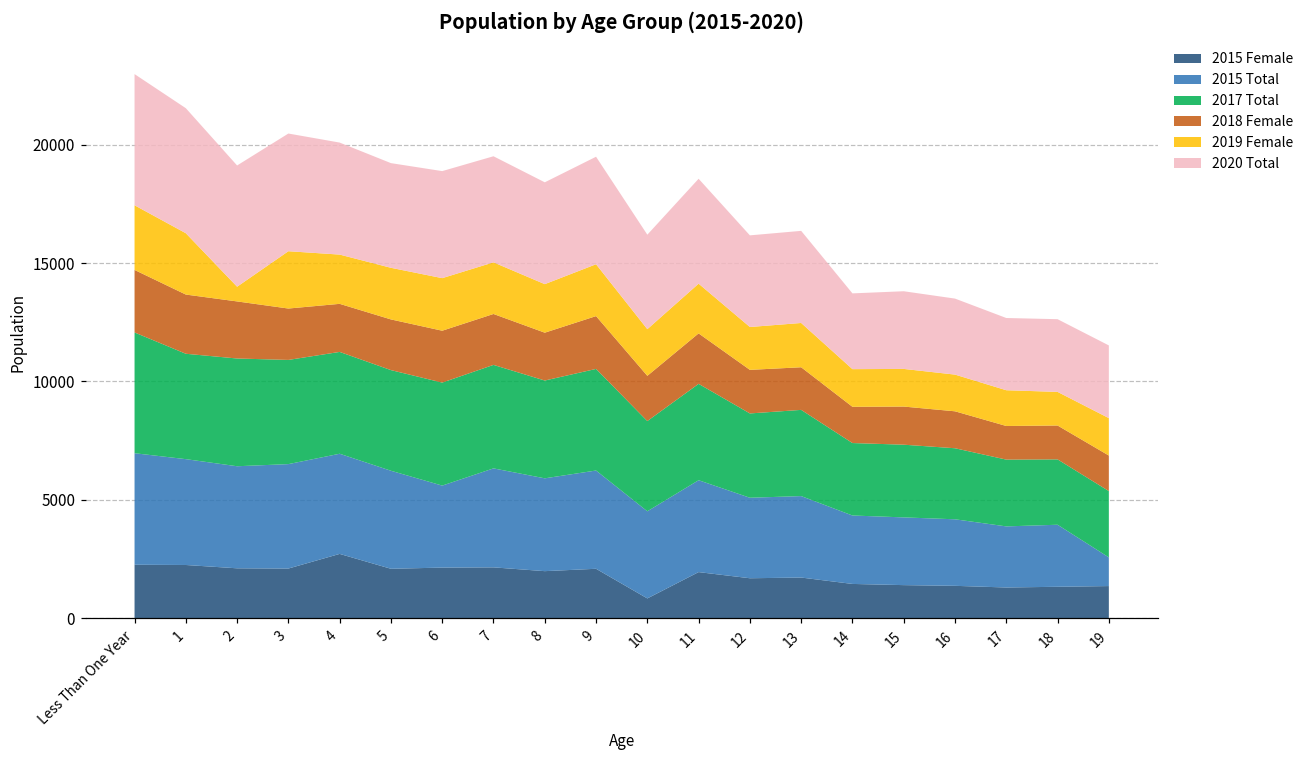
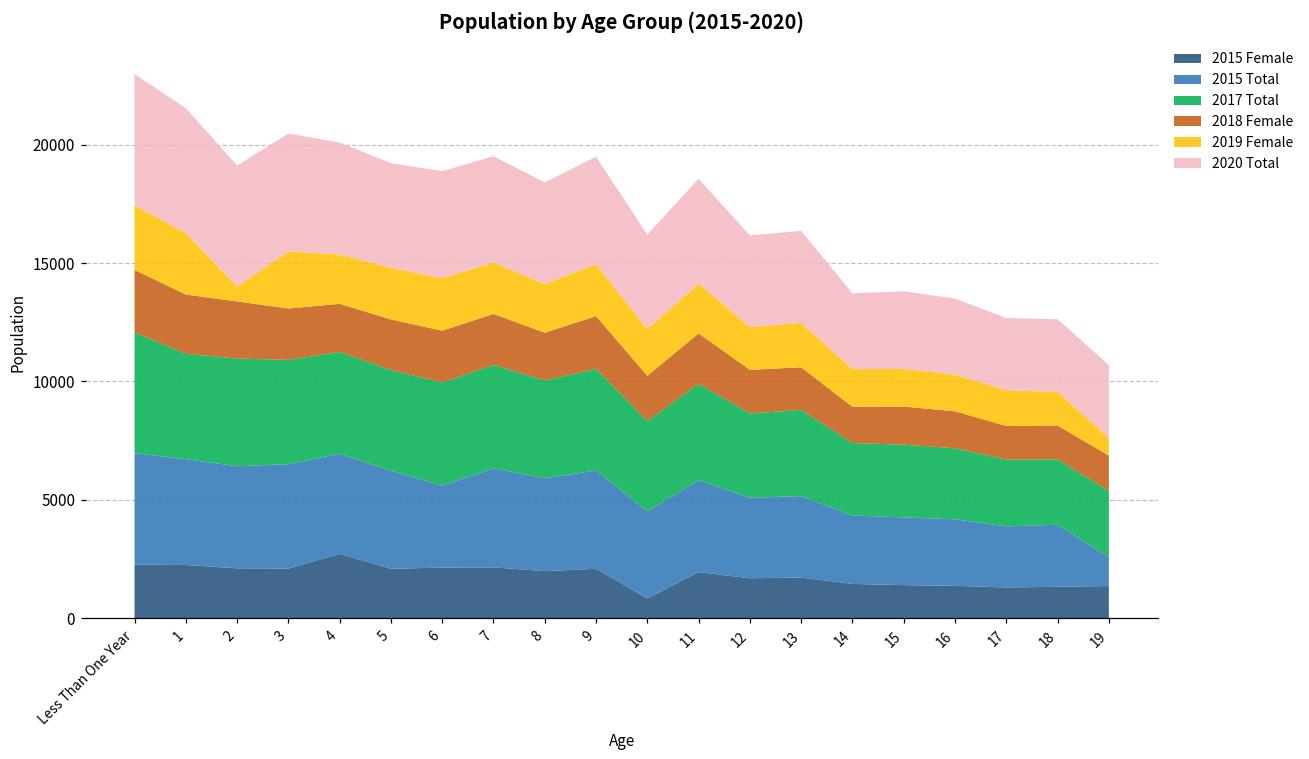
  {
    "2015 Female": {
      "Less Than One Year": 2300,
      "1": 2300,
      "2": 2100,
      "3": 2100,
      "4": 2700,
      "5": 2100,
      "6": 2100,
      "7": 2200,
      "8": 2000,
      "9": 2100,
      "10": 800,
      "11": 2000,
      "12": 1700,
      "13": 1700,
      "14": 1500,
      "15": 1400,
      "16": 1400,
      "17": 1300,
      "18": 1300,
      "19": 1400
    },
    "2015 Total": {
      "Less Than One Year": 4700,
      "1": 4500,
      "2": 4300,
      "3": 4400,
      "4": 4200,
      "5": 4100,
      "6": 3500,
      "7": 4200,
      "8": 3900,
      "9": 4200,
      "10": 3700,
      "11": 3900,
      "12": 3400,
      "13": 3400,
      "14": 2900,
      "15": 2900,
      "16": 2800,
      "17": 2600,
      "18": 2600,
      "19": 1200
    },
    "2017 Total": {
      "Less Than One Year": 5100,
      "1": 4500,
      "2": 4600,
      "3": 4400,
      "4": 4300,
      "5": 4300,
      "6": 4400,
      "7": 4400,
      "8": 4100,
      "9": 4300,
      "10": 3800,
      "11": 4100,
      "12": 3600,
      "13": 3600,
      "14": 3100,
      "15": 3100,
      "16": 3000,
      "17": 2800,
      "18": 2800,
      "19": 2800
    },
    "2018 Female": {
      "Less Than One Year": 2600,
      "1": 2500,
      "2": 2400,
      "3": 2200,
      "4": 2000,
      "5": 2100,
      "6": 2200,
      "7": 2200,
      "8": 2000,
      "9": 2200,
      "10": 1900,
      "11": 2100,
      "12": 1800,
      "13": 1800,
      "14": 1500,
      "15": 1600,
      "16": 1600,
      "17": 1400,
      "18": 1400,
      "19": 1500
    },
    "2019 Female": {
      "Less Than One Year": 2700,
      "1": 2600,
      "2": 600,
      "3": 2400,
      "4": 2100,
      "5": 2200,
      "6": 2200,
      "7": 2200,
      "8": 2100,
      "9": 2200,
      "10": 2000,
      "11": 2100,
      "12": 1800,
      "13": 1900,
      "14": 1600,
      "15": 1600,
      "16": 1600,
      "17": 1500,
      "18": 1400,
-     "19": 1600
+     "19": 800
    },
    "2020 Total": {
      "Less Than One Year": 5500,
      "1": 5300,
      "2": 5100,
      "3": 5000,
      "4": 4700,
      "5": 4400,
      "6": 4500,
      "7": 4500,
      "8": 4300,
      "9": 4500,
      "10": 4000,
      "11": 4400,
      "12": 3900,
      "13": 3900,
      "14": 3200,
      "15": 3300,
      "16": 3200,
      "17": 3100,
      "18": 3100,
      "19": 3100
    }
  }
